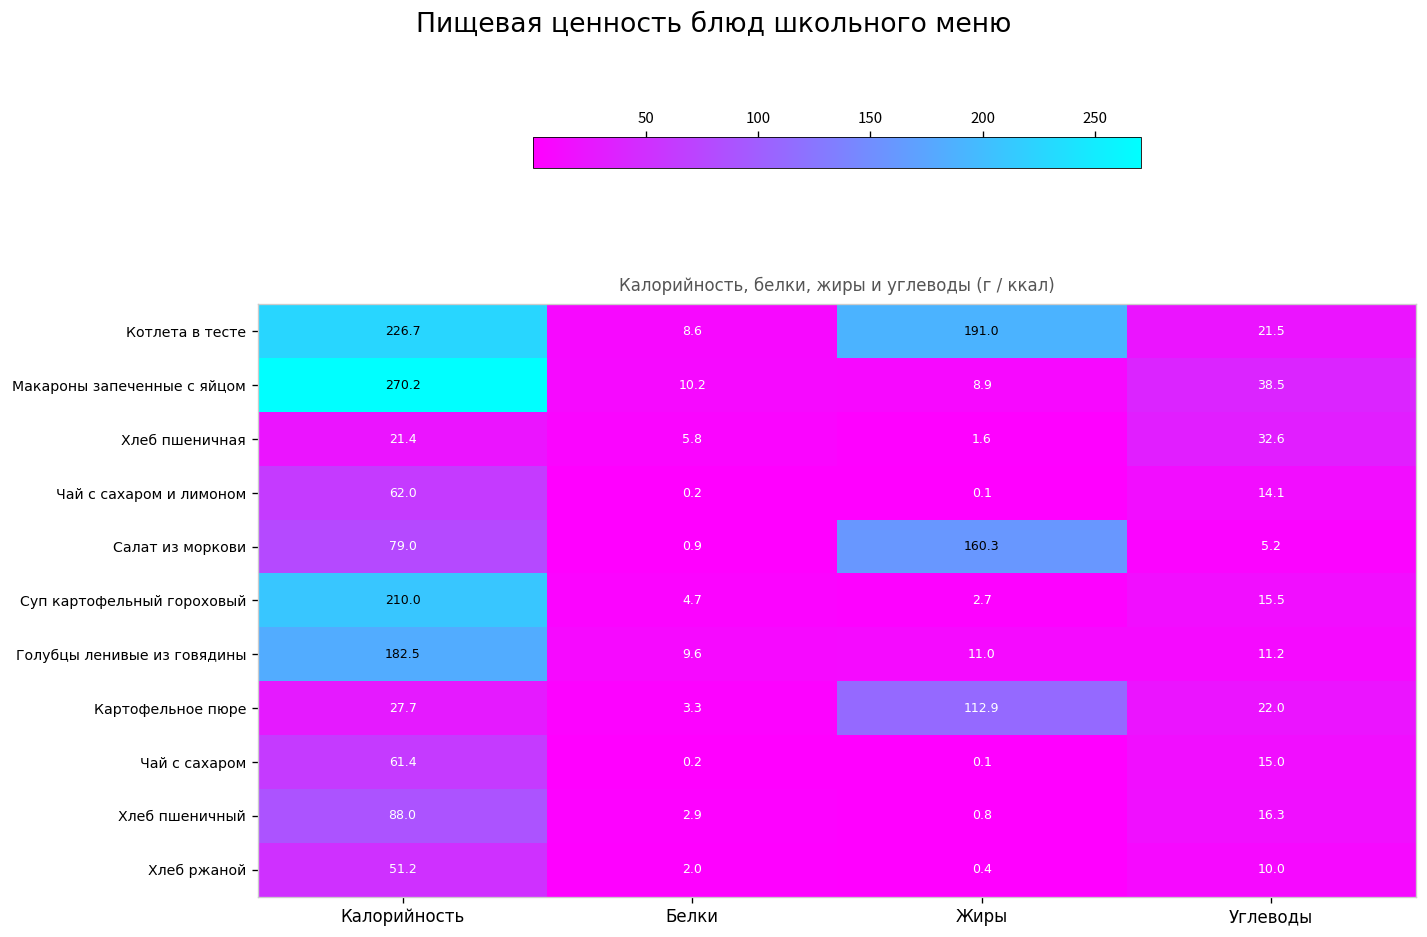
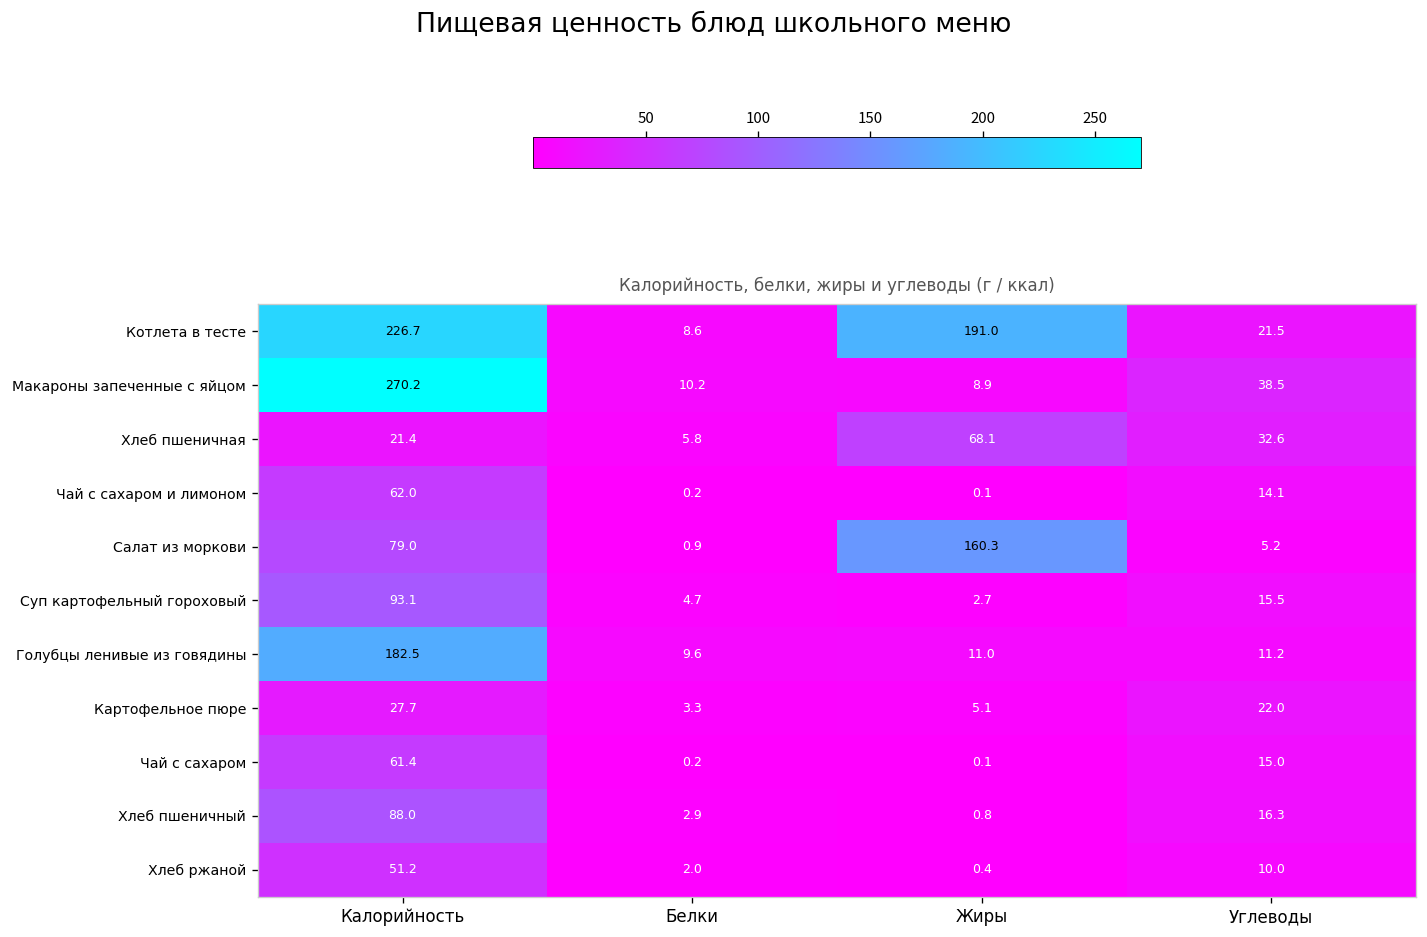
  {
    "Котлета в тесте": {
      "Калорийность": 226.7,
      "Белки": 8.6,
      "Жиры": 191.0,
      "Углеводы": 21.5
    },
    "Макароны запеченные с яйцом": {
      "Калорийность": 270.2,
      "Белки": 10.2,
      "Жиры": 8.9,
      "Углеводы": 38.5
    },
    "Хлеб пшеничная": {
      "Калорийность": 21.4,
      "Белки": 5.8,
-     "Жиры": 1.6,
+     "Жиры": 68.1,
      "Углеводы": 32.6
    },
    "Чай с сахаром и лимоном": {
      "Калорийность": 62.0,
      "Белки": 0.2,
      "Жиры": 0.1,
      "Углеводы": 14.1
    },
    "Салат из моркови": {
      "Калорийность": 79.0,
      "Белки": 0.9,
      "Жиры": 160.3,
      "Углеводы": 5.2
    },
    "Суп картофельный гороховый": {
-     "Калорийность": 210.0,
+     "Калорийность": 93.1,
      "Белки": 4.7,
      "Жиры": 2.7,
      "Углеводы": 15.5
    },
    "Голубцы ленивые из говядины": {
      "Калорийность": 182.5,
      "Белки": 9.6,
      "Жиры": 11.0,
      "Углеводы": 11.2
    },
    "Картофельное пюре": {
      "Калорийность": 27.7,
      "Белки": 3.3,
-     "Жиры": 112.9,
+     "Жиры": 5.1,
      "Углеводы": 22.0
    },
    "Чай с сахаром": {
      "Калорийность": 61.4,
      "Белки": 0.2,
      "Жиры": 0.1,
      "Углеводы": 15.0
    },
    "Хлеб пшеничный": {
      "Калорийность": 88.0,
      "Белки": 2.9,
      "Жиры": 0.8,
      "Углеводы": 16.3
    },
    "Хлеб ржаной": {
      "Калорийность": 51.2,
      "Белки": 2.0,
      "Жиры": 0.4,
      "Углеводы": 10.0
    }
  }
